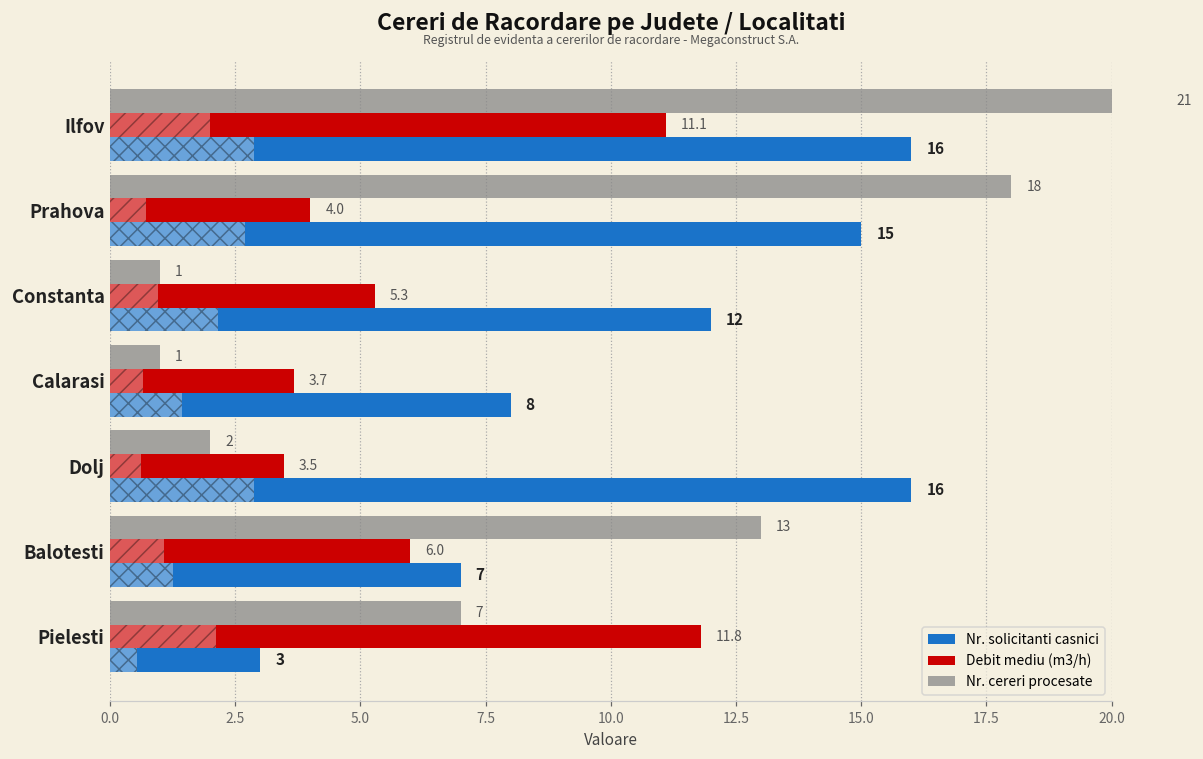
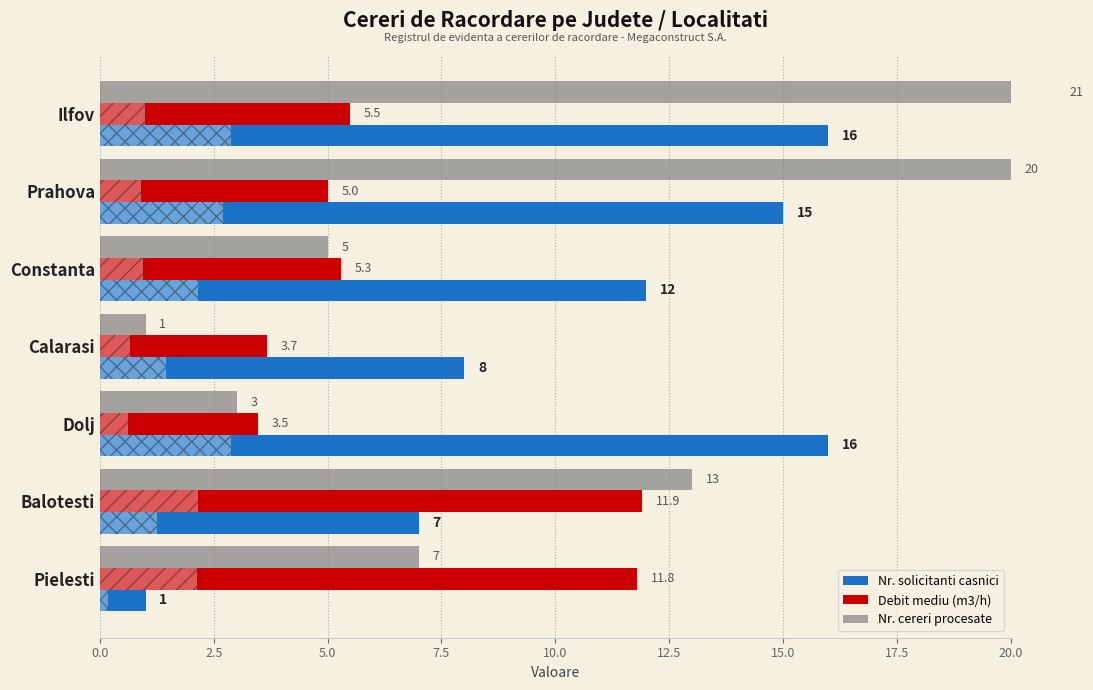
  {
    "Nr. solicitanti casnici": {
      "Ilfov": 16,
      "Prahova": 15,
      "Constanta": 12,
      "Calarasi": 8,
      "Dolj": 16,
      "Balotesti": 7,
-     "Pielesti": 3
+     "Pielesti": 1
    },
    "Debit mediu (m3/h)": {
-     "Ilfov": 11.1,
-     "Prahova": 4.0,
+     "Ilfov": 5.5,
+     "Prahova": 5.0,
      "Constanta": 5.3,
      "Calarasi": 3.7,
      "Dolj": 3.5,
-     "Balotesti": 6.0,
+     "Balotesti": 11.9,
      "Pielesti": 11.8
    },
    "Nr. cereri procesate": {
-     "Prahova": 18,
-     "Constanta": 1,
+     "Prahova": 20,
+     "Constanta": 5,
      "Calarasi": 1,
-     "Dolj": 2,
+     "Dolj": 3,
      "Balotesti": 13,
      "Pielesti": 7
    }
  }
